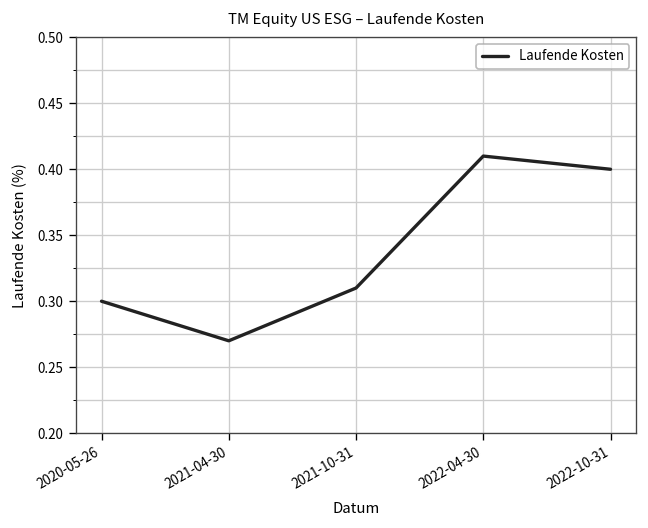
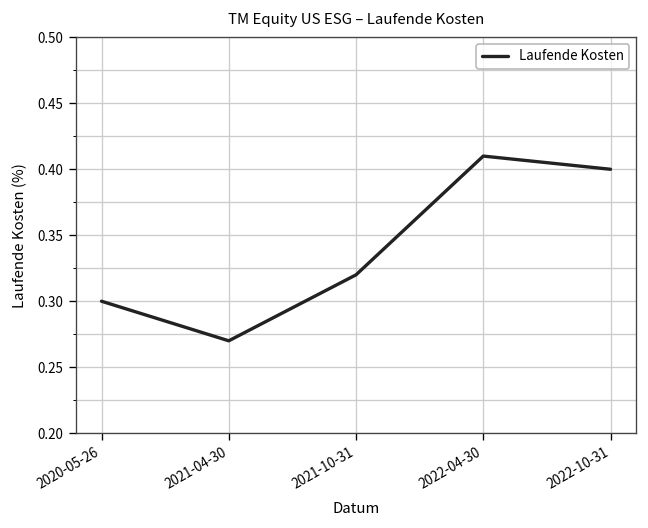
  {
    "2020-05-26": 0.30,
    "2021-04-30": 0.27,
-   "2021-10-31": 0.31,
+   "2021-10-31": 0.32,
    "2022-04-30": 0.41,
    "2022-10-31": 0.40
  }
